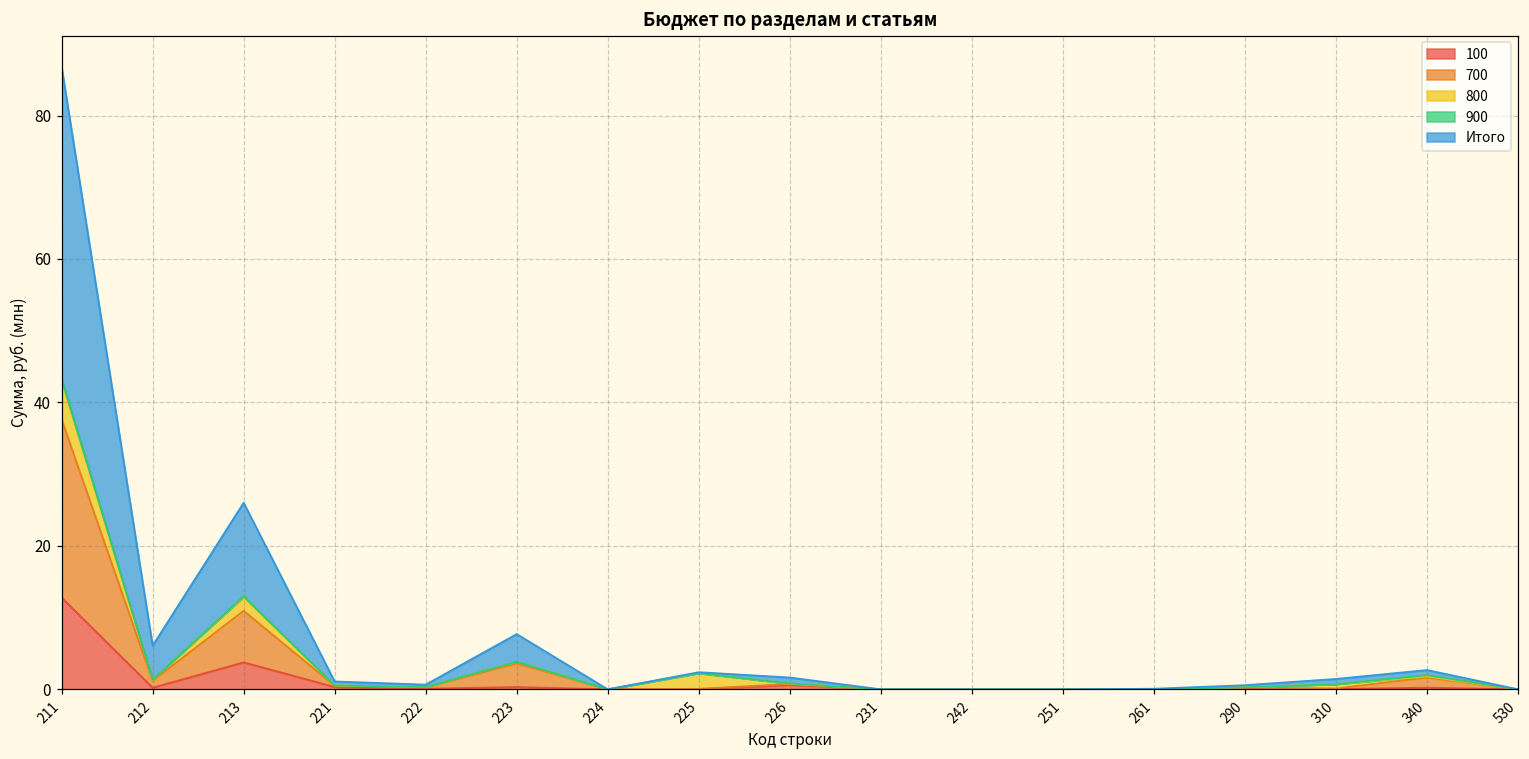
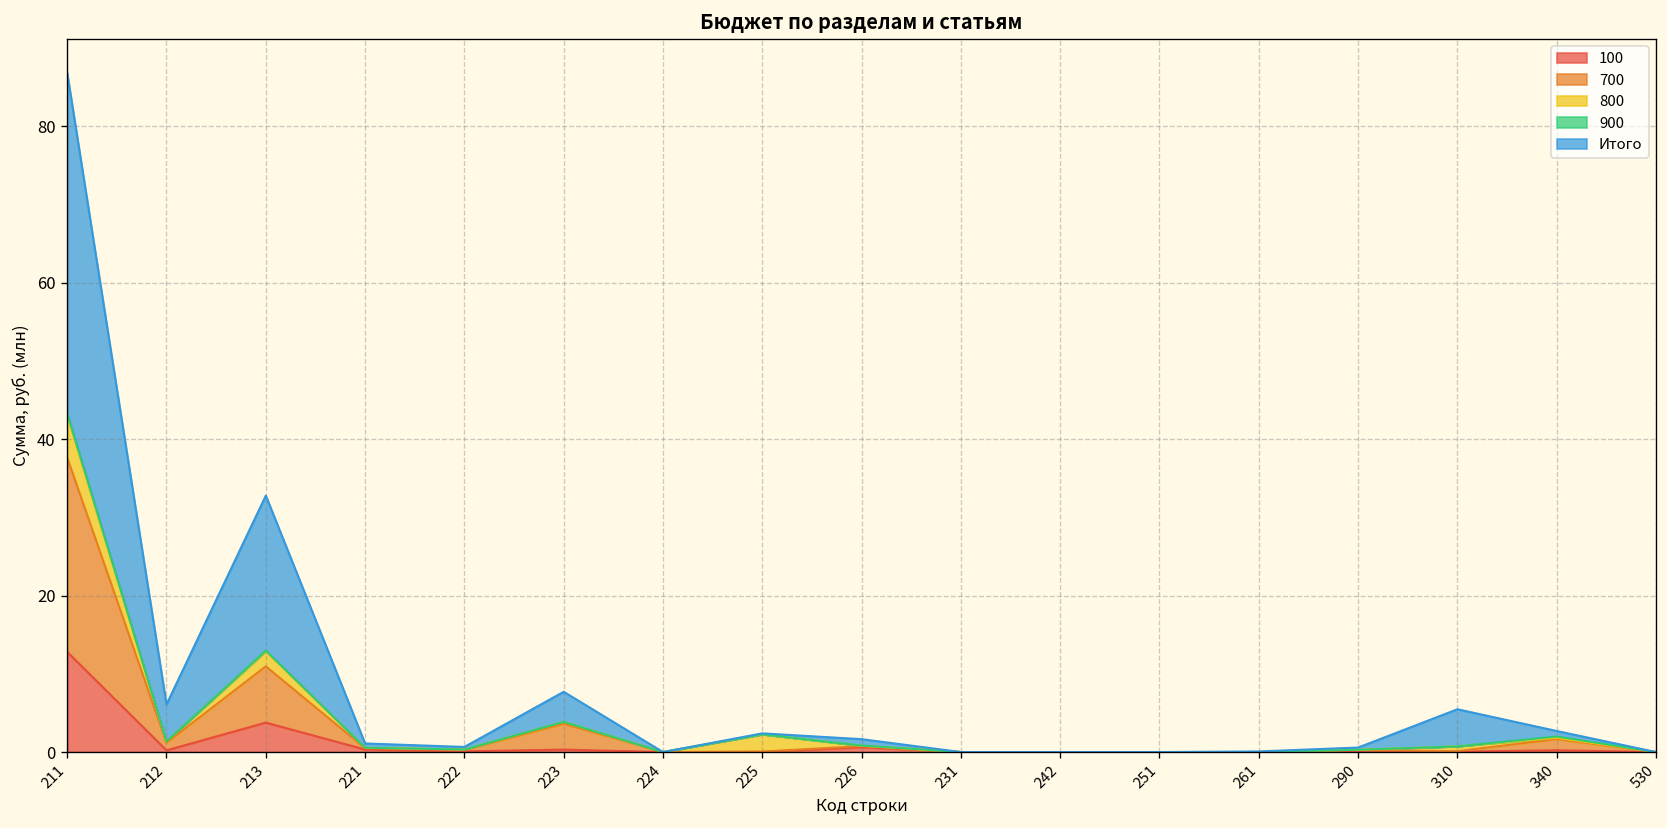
  {
    "Итого": {
      "211": 44,
      "212": 5,
-     "213": 13,
+     "213": 20,
      "221": 1,
      "223": 4,
      "226": 1,
-     "310": 1,
+     "310": 5,
      "340": 1
    }
  }
